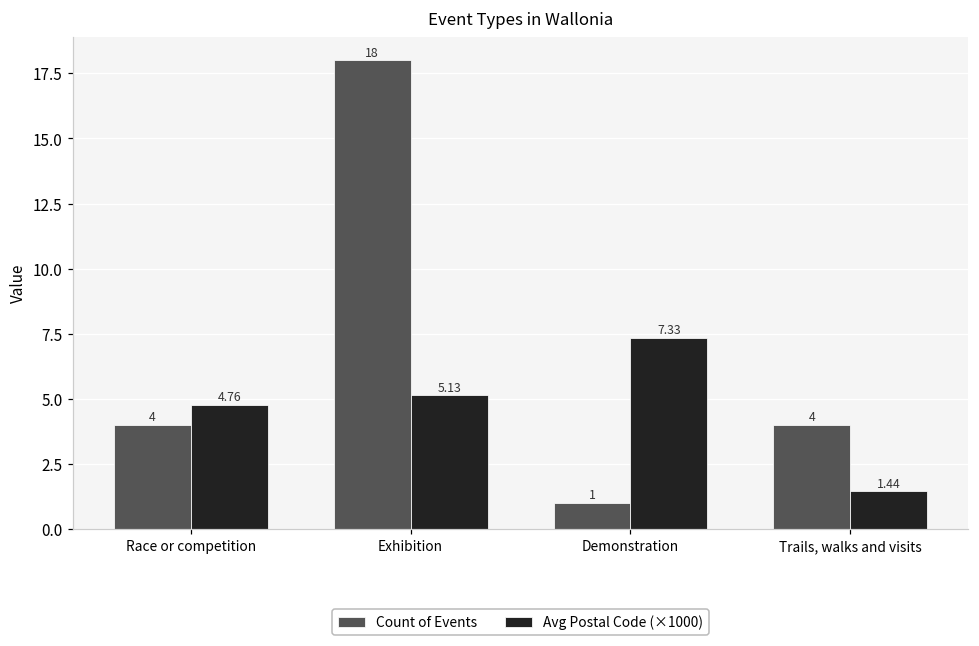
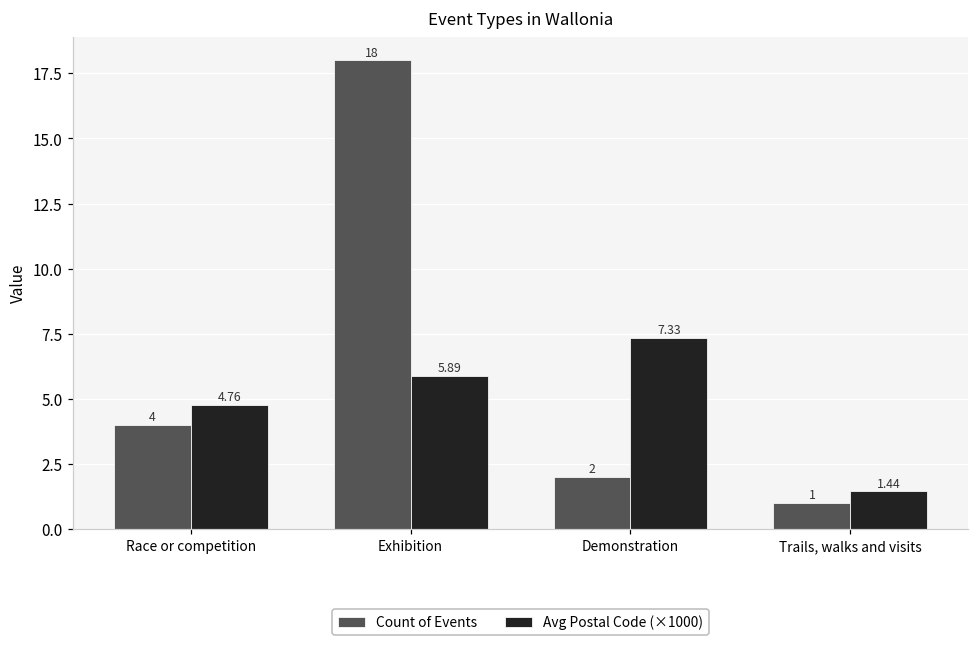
  {
    "Count of Events": {
      "Race or competition": 4,
      "Exhibition": 18,
-     "Demonstration": 1,
-     "Trails, walks and visits": 4
+     "Demonstration": 2,
+     "Trails, walks and visits": 1
    },
    "Avg Postal Code (×1000)": {
      "Race or competition": 4.76,
-     "Exhibition": 5.13,
+     "Exhibition": 5.89,
      "Demonstration": 7.33,
      "Trails, walks and visits": 1.44
    }
  }
